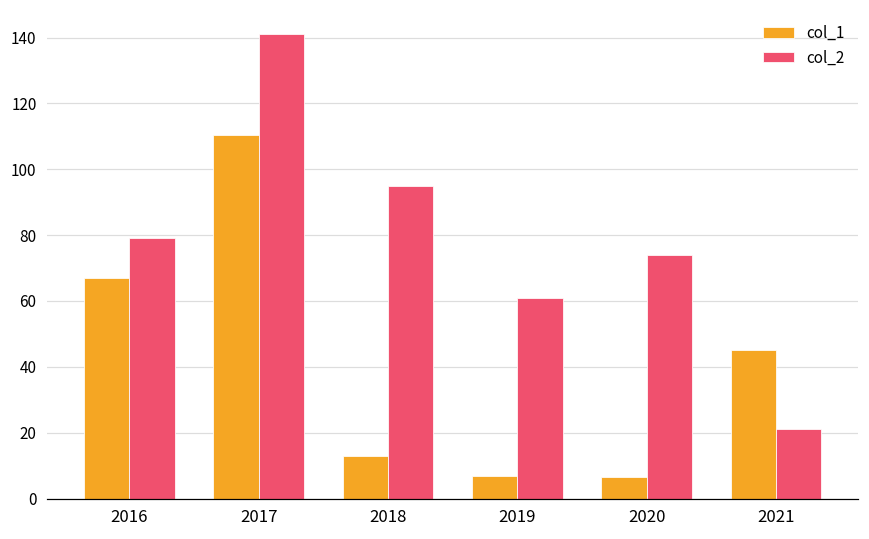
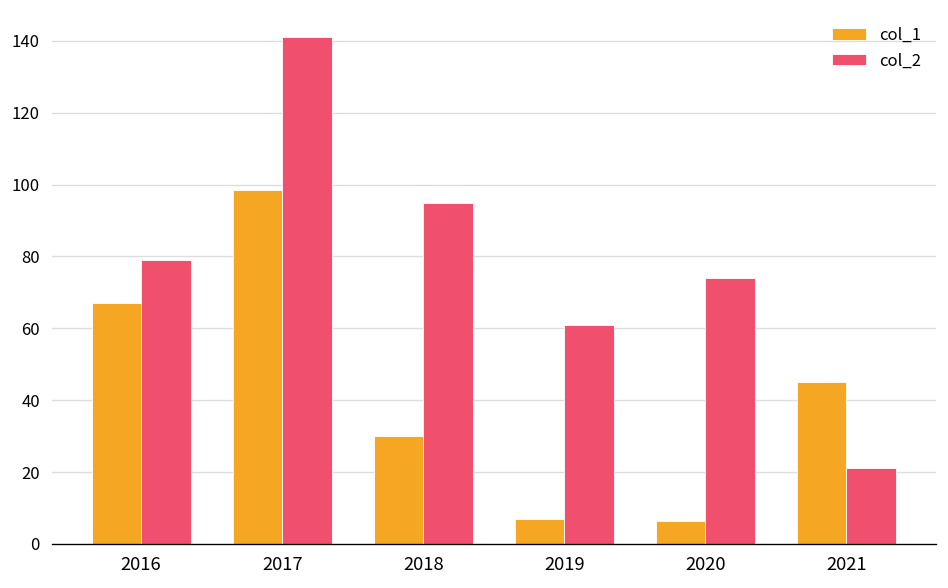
  {
    "col_1": {
      "2016": 67,
-     "2017": 110,
-     "2018": 13,
+     "2017": 99,
+     "2018": 30,
      "2019": 7,
      "2020": 7,
      "2021": 45
    },
    "col_2": {
      "2016": 79,
      "2017": 141,
      "2018": 95,
      "2019": 61,
      "2020": 74,
      "2021": 21
    }
  }
